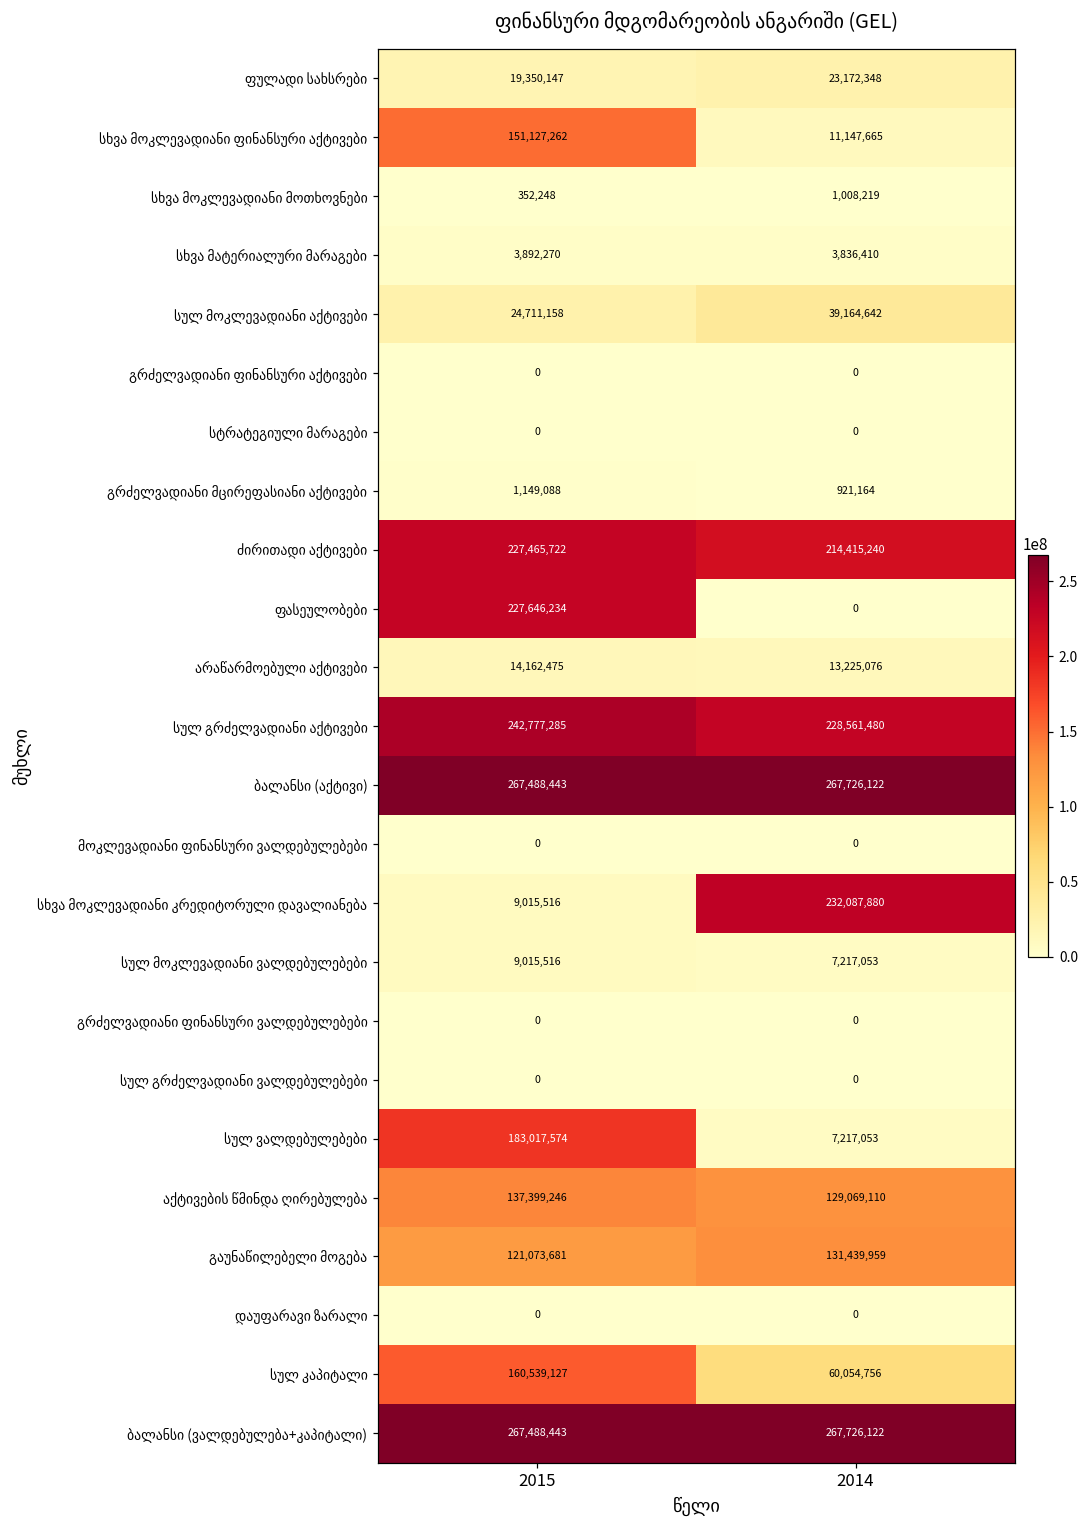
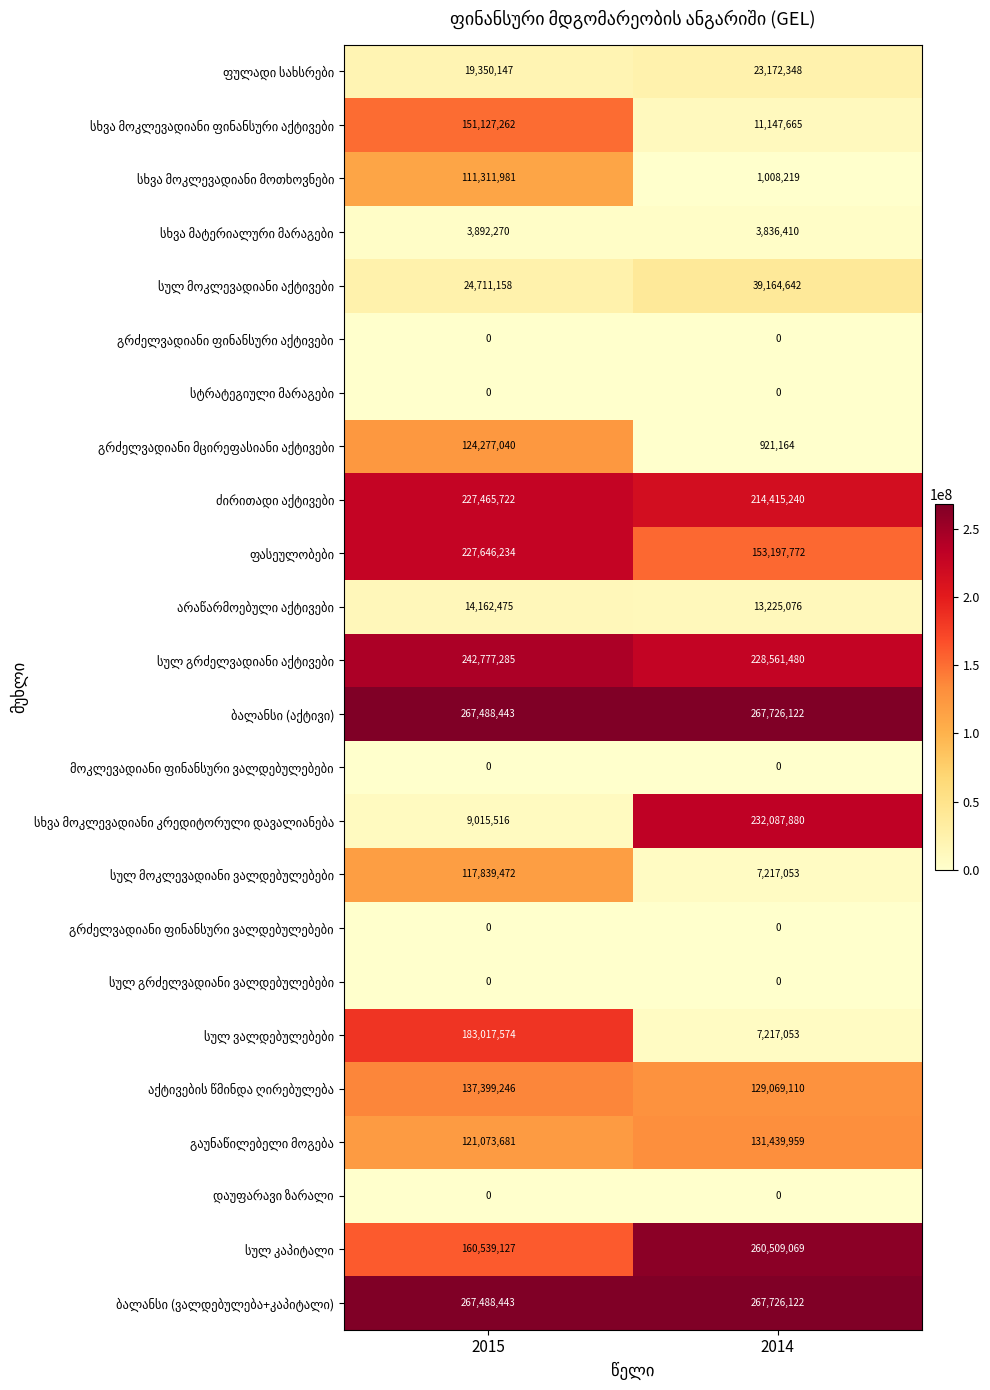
  {
    "ფულადი სახსრები": {
      "2015": "19,350,147",
      "2014": "23,172,348"
    },
    "სხვა მოკლევადიანი ფინანსური აქტივები": {
      "2015": "151,127,262",
      "2014": "11,147,665"
    },
    "სხვა მოკლევადიანი მოთხოვნები": {
-     "2015": "352,248",
+     "2015": "111,311,981",
      "2014": "1,008,219"
    },
    "სხვა მატერიალური მარაგები": {
      "2015": "3,892,270",
      "2014": "3,836,410"
    },
    "სულ მოკლევადიანი აქტივები": {
      "2015": "24,711,158",
      "2014": "39,164,642"
    },
    "გრძელვადიანი ფინანსური აქტივები": {
      "2015": "0",
      "2014": "0"
    },
    "სტრატეგიული მარაგები": {
      "2015": "0",
      "2014": "0"
    },
    "გრძელვადიანი მცირეფასიანი აქტივები": {
-     "2015": "1,149,088",
+     "2015": "124,277,040",
      "2014": "921,164"
    },
    "ძირითადი აქტივები": {
      "2015": "227,465,722",
      "2014": "214,415,240"
    },
    "ფასეულობები": {
      "2015": "227,646,234",
-     "2014": "0"
+     "2014": "153,197,772"
    },
    "არაწარმოებული აქტივები": {
      "2015": "14,162,475",
      "2014": "13,225,076"
    },
    "სულ გრძელვადიანი აქტივები": {
      "2015": "242,777,285",
      "2014": "228,561,480"
    },
    "ბალანსი (აქტივი)": {
      "2015": "267,488,443",
      "2014": "267,726,122"
    },
    "მოკლევადიანი ფინანსური ვალდებულებები": {
      "2015": "0",
      "2014": "0"
    },
    "სხვა მოკლევადიანი კრედიტორული დავალიანება": {
      "2015": "9,015,516",
      "2014": "232,087,880"
    },
    "სულ მოკლევადიანი ვალდებულებები": {
-     "2015": "9,015,516",
+     "2015": "117,839,472",
      "2014": "7,217,053"
    },
    "გრძელვადიანი ფინანსური ვალდებულებები": {
      "2015": "0",
      "2014": "0"
    },
    "სულ გრძელვადიანი ვალდებულებები": {
      "2015": "0",
      "2014": "0"
    },
    "სულ ვალდებულებები": {
      "2015": "183,017,574",
      "2014": "7,217,053"
    },
    "აქტივების წმინდა ღირებულება": {
      "2015": "137,399,246",
      "2014": "129,069,110"
    },
    "გაუნაწილებელი მოგება": {
      "2015": "121,073,681",
      "2014": "131,439,959"
    },
    "დაუფარავი ზარალი": {
      "2015": "0",
      "2014": "0"
    },
    "სულ კაპიტალი": {
      "2015": "160,539,127",
-     "2014": "60,054,756"
+     "2014": "260,509,069"
    },
    "ბალანსი (ვალდებულება+კაპიტალი)": {
      "2015": "267,488,443",
      "2014": "267,726,122"
    }
  }
